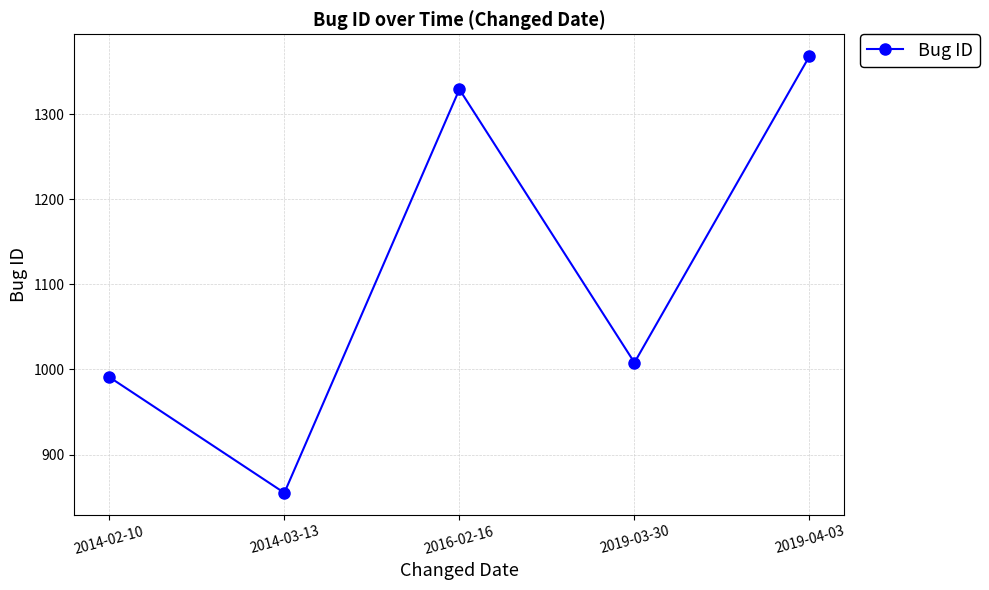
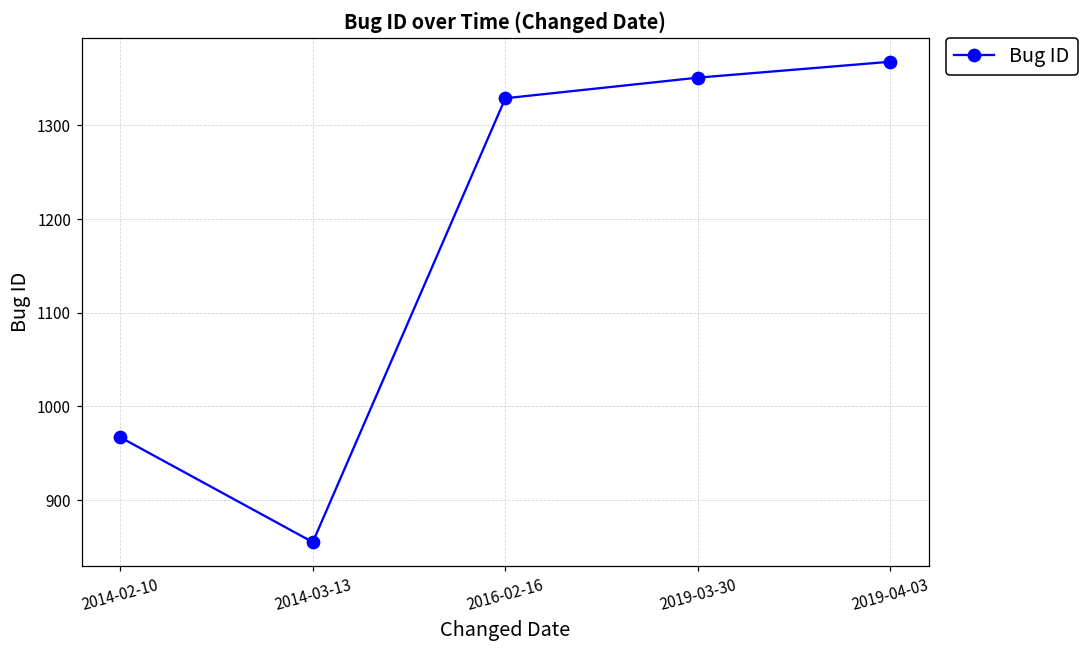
  {
-   "2014-02-10": 990,
+   "2014-02-10": 970,
    "2014-03-13": 860,
    "2016-02-16": 1330,
-   "2019-03-30": 1010,
+   "2019-03-30": 1350,
    "2019-04-03": 1370
  }
